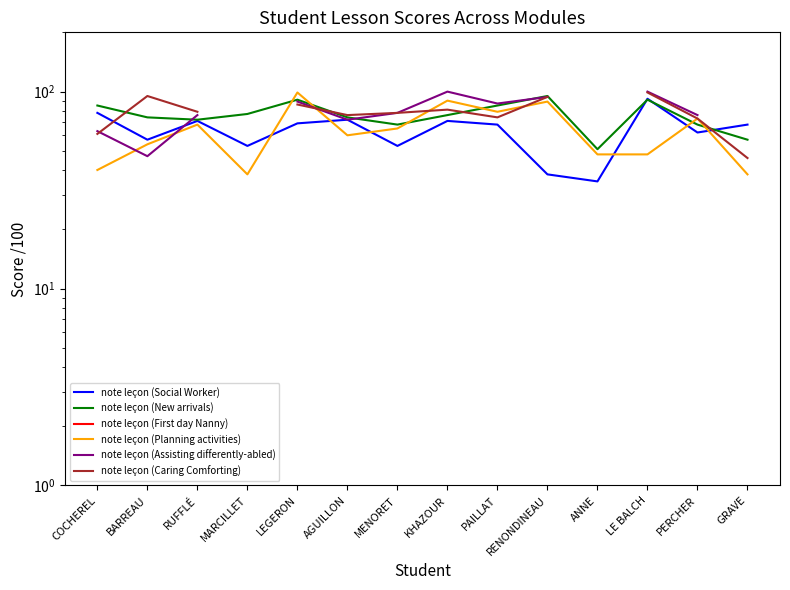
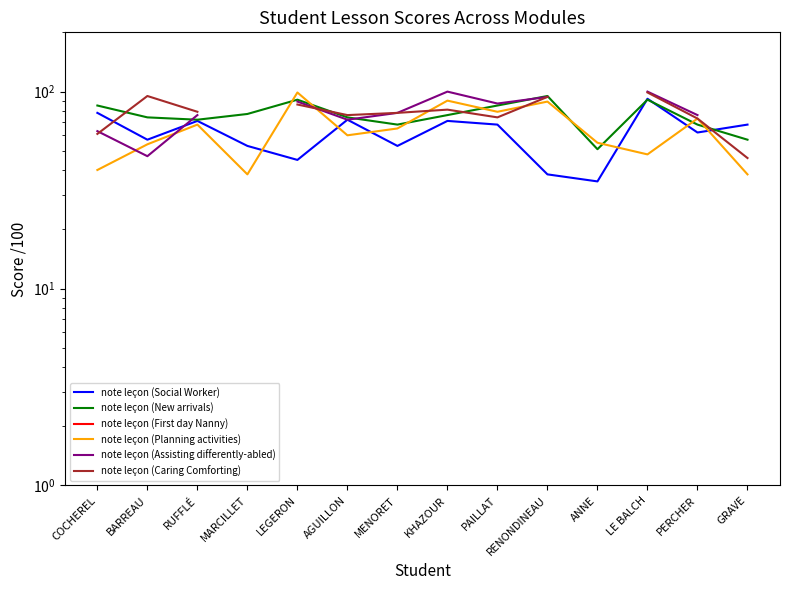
  {
    "note leçon (Social Worker)": {
      "COCHEREL": 78,
      "BARREAU": 57,
      "MARCILLET": 53,
-     "LEGERON": 69,
+     "LEGERON": 45,
      "MENORET": 53,
      "KHAZOUR": 71,
      "PAILLAT": 68,
      "RENONDINEAU": 38,
      "ANNE": 35,
      "PERCHER": 62,
      "GRAVE": 68
    },
    "note leçon (New arrivals)": {
      "COCHEREL": 85,
      "BARREAU": 74,
      "MARCILLET": 77,
      "MENORET": 68,
      "KHAZOUR": 76,
      "ANNE": 51,
      "GRAVE": 57
    },
    "note leçon (First day Nanny)": {
      "RENONDINEAU": 55
    },
    "note leçon (Planning activities)": {
      "COCHEREL": 40,
      "BARREAU": 54,
      "RUFFLÉ": 68,
      "MARCILLET": 38,
      "LEGERON": 100,
      "AGUILLON": 60,
      "MENORET": 65,
      "KHAZOUR": 90,
      "PAILLAT": 79,
      "RENONDINEAU": 90,
-     "ANNE": 48,
+     "ANNE": 55,
      "LE BALCH": 48,
      "GRAVE": 38
    },
    "note leçon (Assisting differently-abled)": {
      "BARREAU": 47,
      "RUFFLÉ": 76,
      "KHAZOUR": 100,
      "PERCHER": 76
    },
    "note leçon (Caring Comforting)": {
      "BARREAU": 100,
      "RUFFLÉ": 79,
      "LEGERON": 90,
      "KHAZOUR": 81,
      "PAILLAT": 74,
      "GRAVE": 46
    }
  }
